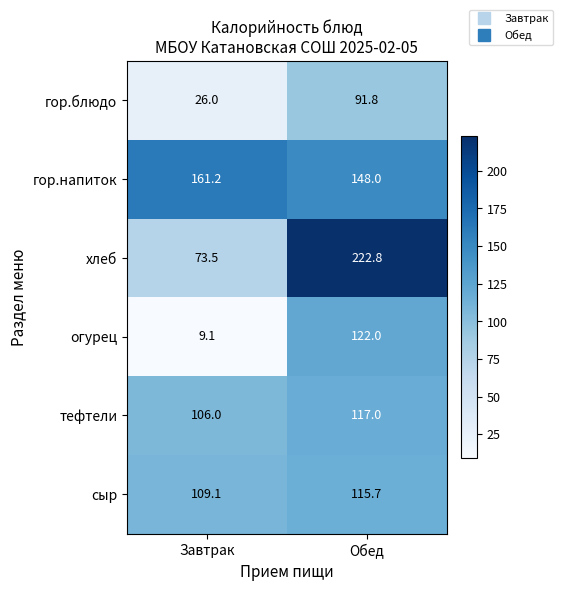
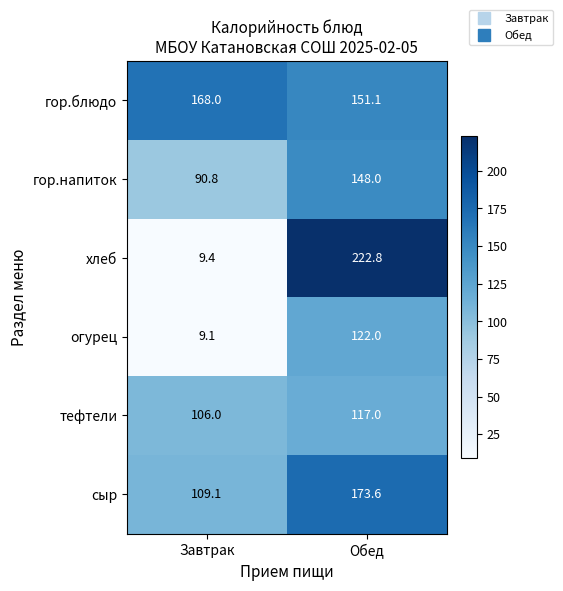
  {
    "гор.блюдо": {
-     "Завтрак": 26.0,
-     "Обед": 91.8
+     "Завтрак": 168.0,
+     "Обед": 151.1
    },
    "гор.напиток": {
-     "Завтрак": 161.2,
+     "Завтрак": 90.8,
      "Обед": 148.0
    },
    "хлеб": {
-     "Завтрак": 73.5,
+     "Завтрак": 9.4,
      "Обед": 222.8
    },
    "огурец": {
      "Завтрак": 9.1,
      "Обед": 122.0
    },
    "тефтели": {
      "Завтрак": 106.0,
      "Обед": 117.0
    },
    "сыр": {
      "Завтрак": 109.1,
-     "Обед": 115.7
+     "Обед": 173.6
    }
  }
